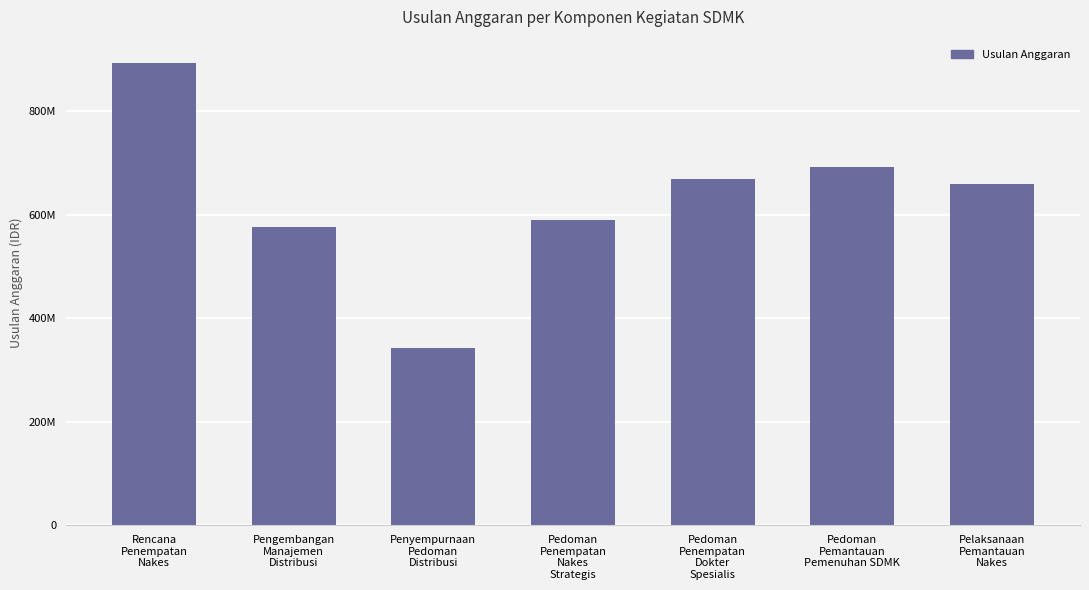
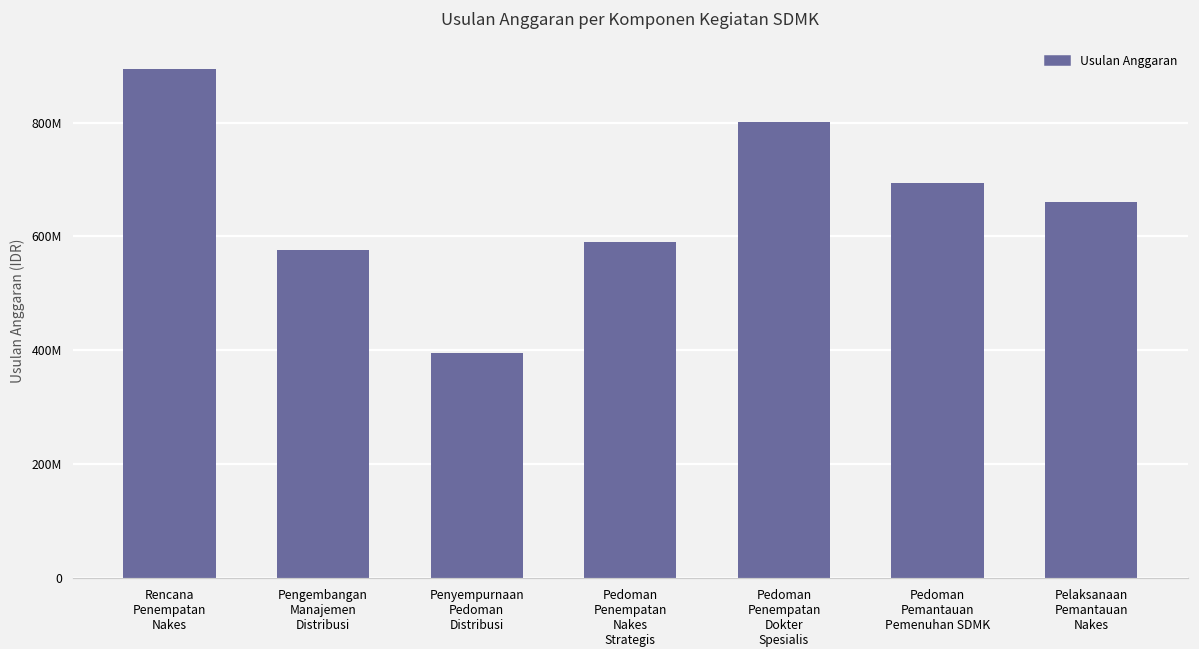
  {
    "Rencana Penempatan Nakes": 890000000,
    "Pengembangan Manajemen Distribusi": 580000000,
-   "Penyempurnaan Pedoman Distribusi": 340000000,
+   "Penyempurnaan Pedoman Distribusi": 400000000,
    "Pedoman Penempatan Nakes Strategis": 590000000,
-   "Pedoman Penempatan Dokter Spesialis": 670000000,
+   "Pedoman Penempatan Dokter Spesialis": 800000000,
    "Pedoman Pemantauan Pemenuhan SDMK": 690000000,
    "Pelaksanaan Pemantauan Nakes": 660000000
  }
